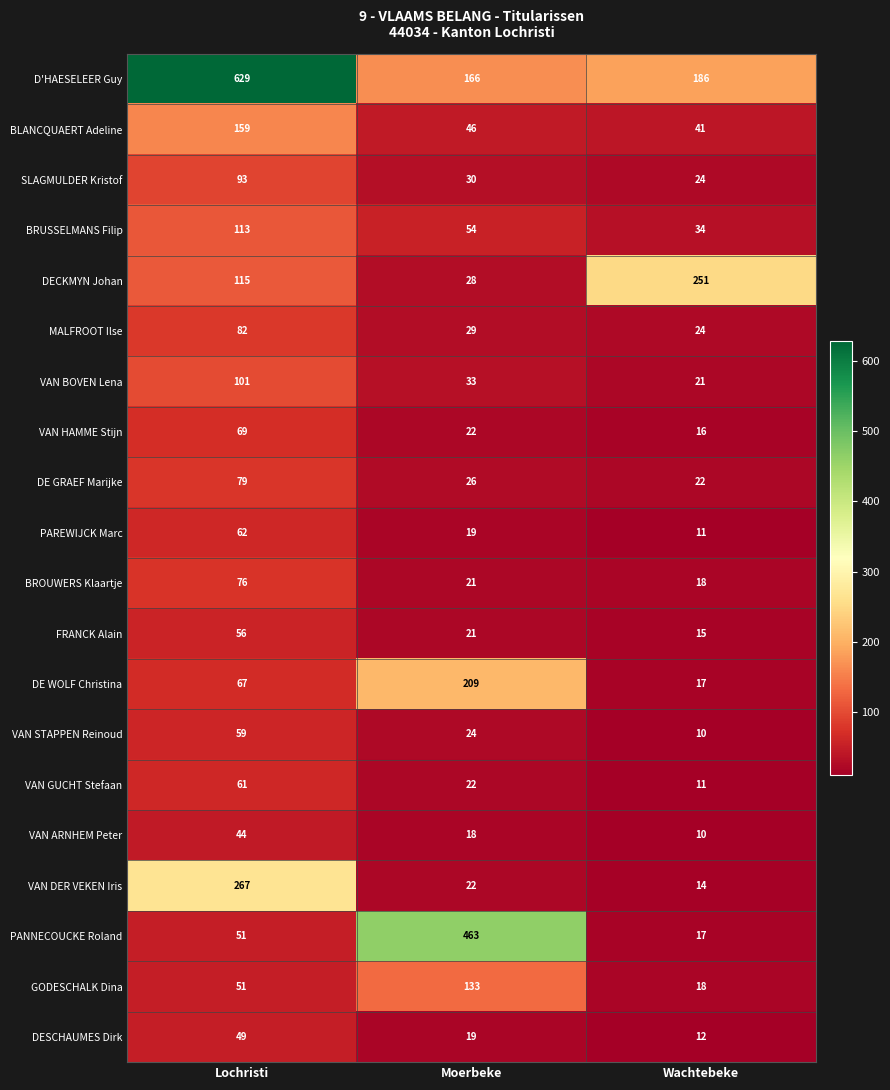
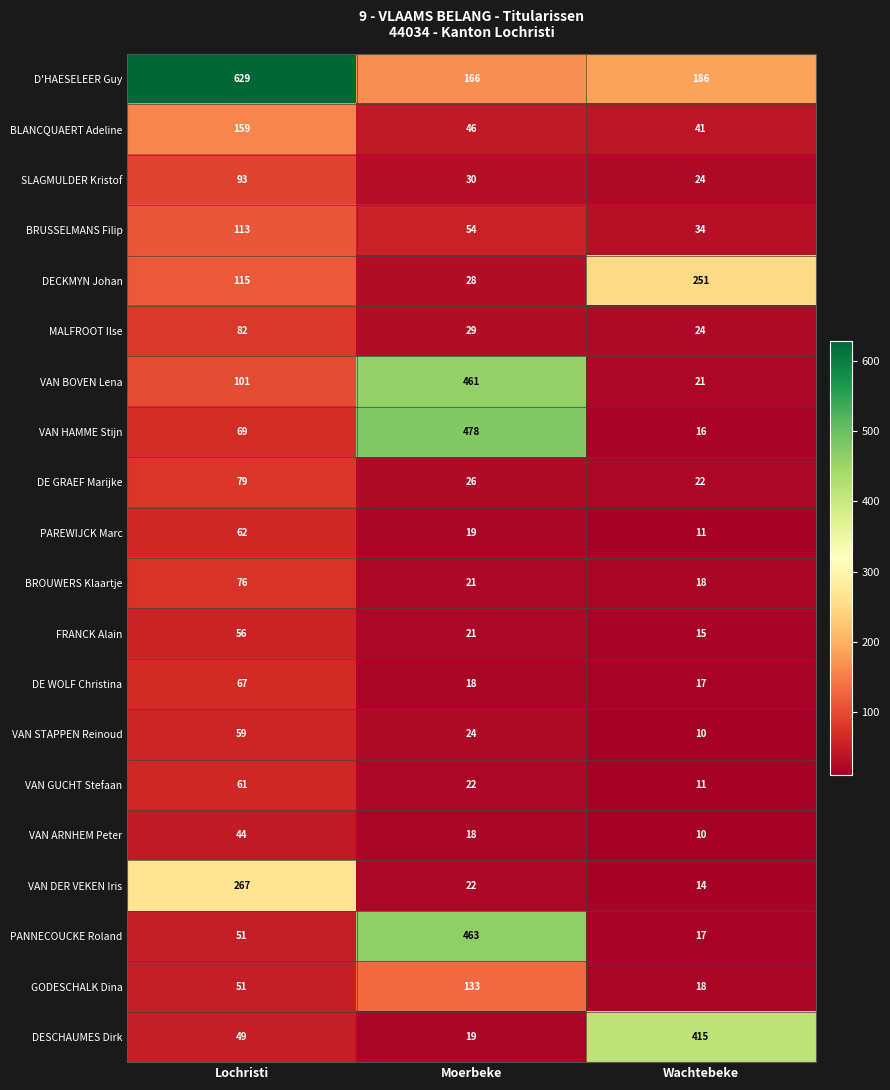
  {
    "D'HAESELEER Guy": {
      "Lochristi": 629,
      "Moerbeke": 166,
      "Wachtebeke": 186
    },
    "BLANCQUAERT Adeline": {
      "Lochristi": 159,
      "Moerbeke": 46,
      "Wachtebeke": 41
    },
    "SLAGMULDER Kristof": {
      "Lochristi": 93,
      "Moerbeke": 30,
      "Wachtebeke": 24
    },
    "BRUSSELMANS Filip": {
      "Lochristi": 113,
      "Moerbeke": 54,
      "Wachtebeke": 34
    },
    "DECKMYN Johan": {
      "Lochristi": 115,
      "Moerbeke": 28,
      "Wachtebeke": 251
    },
    "MALFROOT Ilse": {
      "Lochristi": 82,
      "Moerbeke": 29,
      "Wachtebeke": 24
    },
    "VAN BOVEN Lena": {
      "Lochristi": 101,
-     "Moerbeke": 33,
+     "Moerbeke": 461,
      "Wachtebeke": 21
    },
    "VAN HAMME Stijn": {
      "Lochristi": 69,
-     "Moerbeke": 22,
+     "Moerbeke": 478,
      "Wachtebeke": 16
    },
    "DE GRAEF Marijke": {
      "Lochristi": 79,
      "Moerbeke": 26,
      "Wachtebeke": 22
    },
    "PAREWIJCK Marc": {
      "Lochristi": 62,
      "Moerbeke": 19,
      "Wachtebeke": 11
    },
    "BROUWERS Klaartje": {
      "Lochristi": 76,
      "Moerbeke": 21,
      "Wachtebeke": 18
    },
    "FRANCK Alain": {
      "Lochristi": 56,
      "Moerbeke": 21,
      "Wachtebeke": 15
    },
    "DE WOLF Christina": {
      "Lochristi": 67,
-     "Moerbeke": 209,
+     "Moerbeke": 18,
      "Wachtebeke": 17
    },
    "VAN STAPPEN Reinoud": {
      "Lochristi": 59,
      "Moerbeke": 24,
      "Wachtebeke": 10
    },
    "VAN GUCHT Stefaan": {
      "Lochristi": 61,
      "Moerbeke": 22,
      "Wachtebeke": 11
    },
    "VAN ARNHEM Peter": {
      "Lochristi": 44,
      "Moerbeke": 18,
      "Wachtebeke": 10
    },
    "VAN DER VEKEN Iris": {
      "Lochristi": 267,
      "Moerbeke": 22,
      "Wachtebeke": 14
    },
    "PANNECOUCKE Roland": {
      "Lochristi": 51,
      "Moerbeke": 463,
      "Wachtebeke": 17
    },
    "GODESCHALK Dina": {
      "Lochristi": 51,
      "Moerbeke": 133,
      "Wachtebeke": 18
    },
    "DESCHAUMES Dirk": {
      "Lochristi": 49,
      "Moerbeke": 19,
-     "Wachtebeke": 12
+     "Wachtebeke": 415
    }
  }
